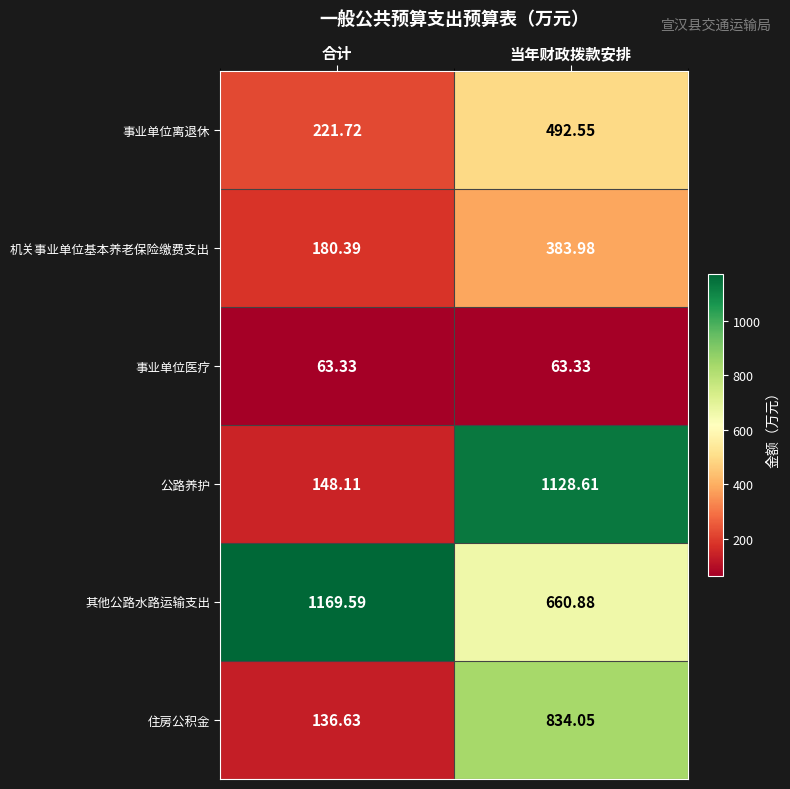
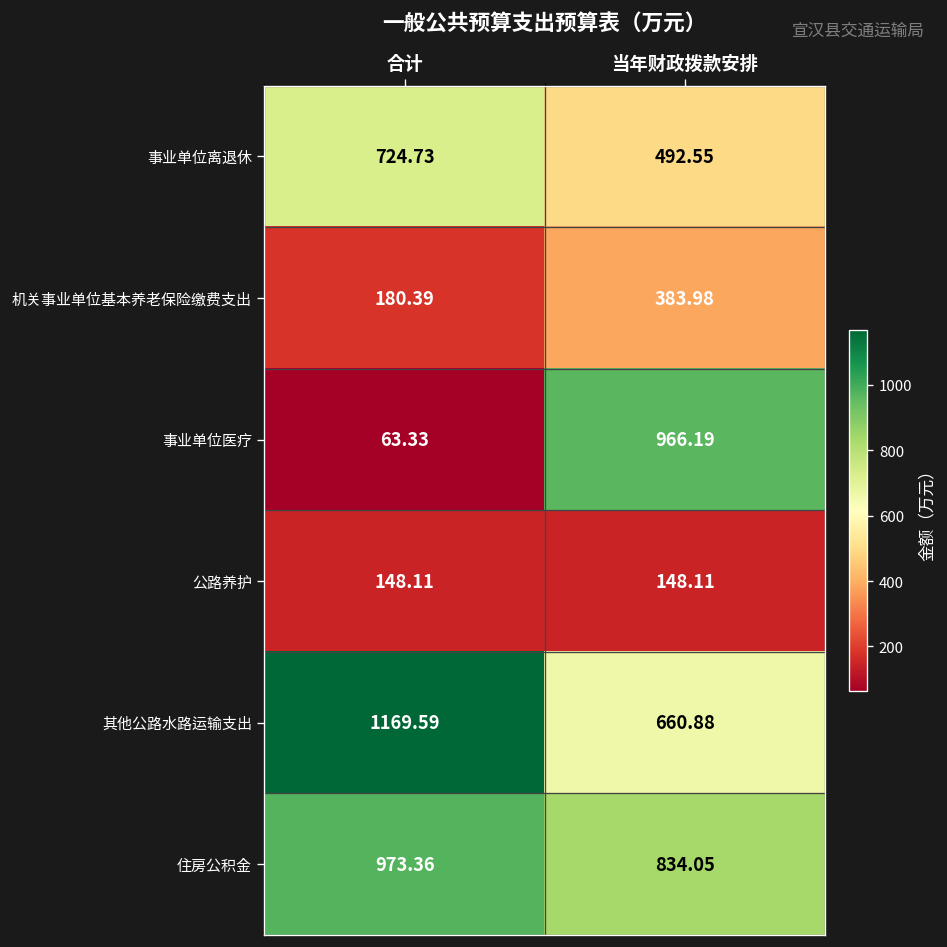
  {
    "事业单位离退休": {
-     "合计": 221.72,
+     "合计": 724.73,
      "当年财政拨款安排": 492.55
    },
    "机关事业单位基本养老保险缴费支出": {
      "合计": 180.39,
      "当年财政拨款安排": 383.98
    },
    "事业单位医疗": {
      "合计": 63.33,
-     "当年财政拨款安排": 63.33
+     "当年财政拨款安排": 966.19
    },
    "公路养护": {
      "合计": 148.11,
-     "当年财政拨款安排": 1128.61
+     "当年财政拨款安排": 148.11
    },
    "其他公路水路运输支出": {
      "合计": 1169.59,
      "当年财政拨款安排": 660.88
    },
    "住房公积金": {
-     "合计": 136.63,
+     "合计": 973.36,
      "当年财政拨款安排": 834.05
    }
  }
